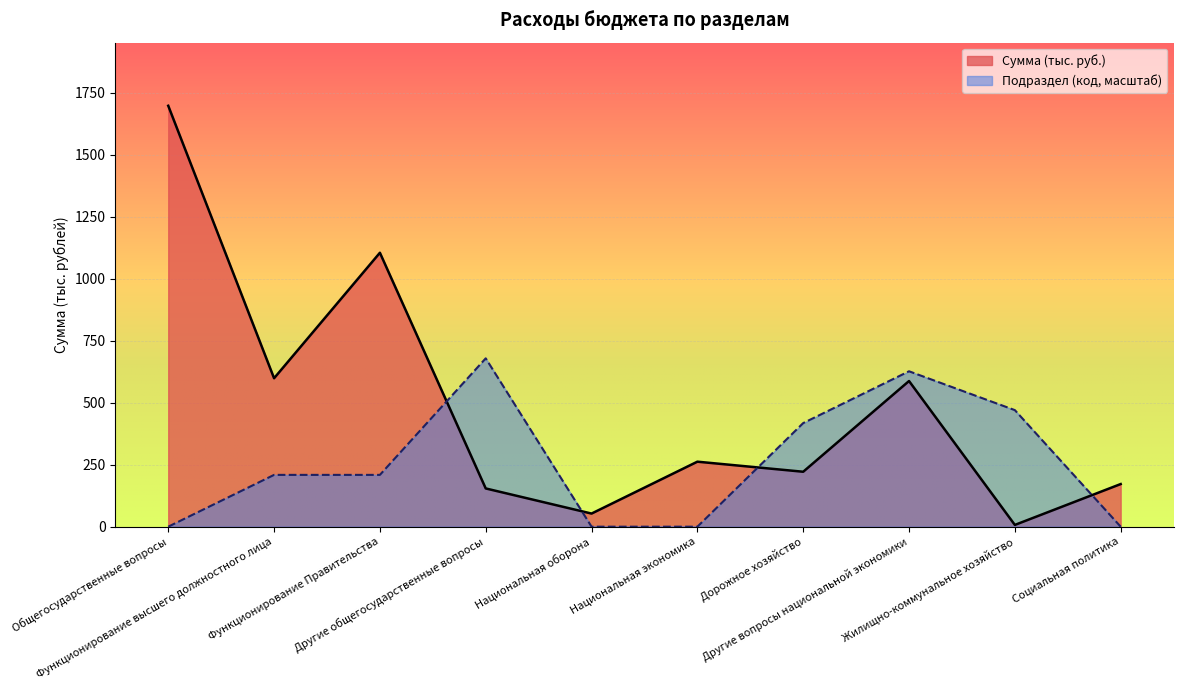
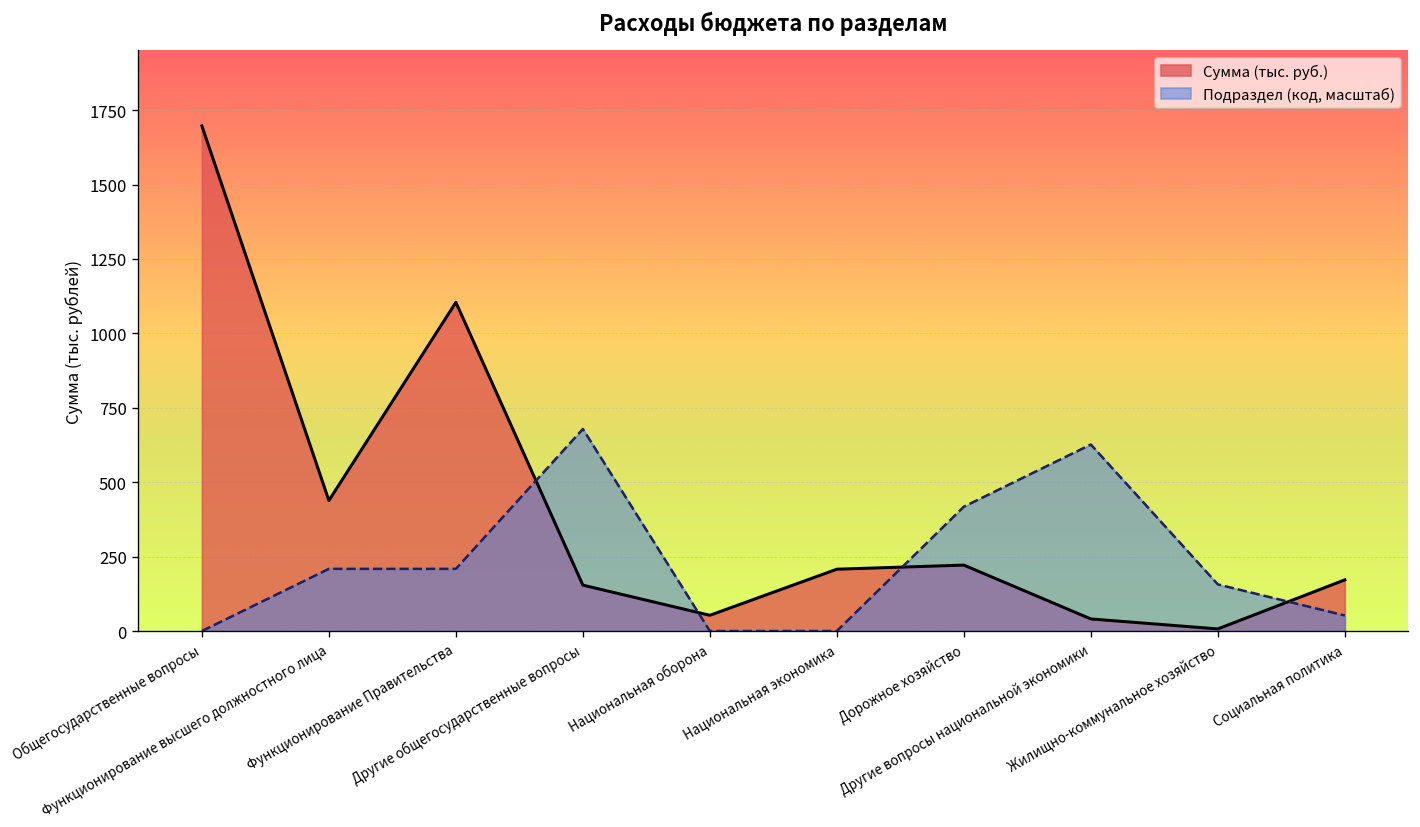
  {
    "Сумма (тыс. руб.)": {
      "Общегосударственные вопросы": 1700,
-     "Функционирование высшего должностного лица": 600,
+     "Функционирование высшего должностного лица": 440,
      "Функционирование Правительства": 1100,
      "Другие общегосударственные вопросы": 150,
      "Национальная оборона": 50,
-     "Национальная экономика": 260,
+     "Национальная экономика": 210,
      "Дорожное хозяйство": 220,
-     "Другие вопросы национальной экономики": 590,
+     "Другие вопросы национальной экономики": 40,
      "Жилищно-коммунальное хозяйство": 10,
      "Социальная политика": 170
    },
    "Подраздел (код, масштаб)": {
      "Общегосударственные вопросы": 0,
      "Функционирование высшего должностного лица": 210,
      "Функционирование Правительства": 210,
      "Другие общегосударственные вопросы": 680,
      "Национальная оборона": 0,
      "Национальная экономика": 0,
      "Дорожное хозяйство": 420,
      "Другие вопросы национальной экономики": 630,
-     "Жилищно-коммунальное хозяйство": 470,
-     "Социальная политика": 0
+     "Жилищно-коммунальное хозяйство": 160,
+     "Социальная политика": 50
    }
  }
